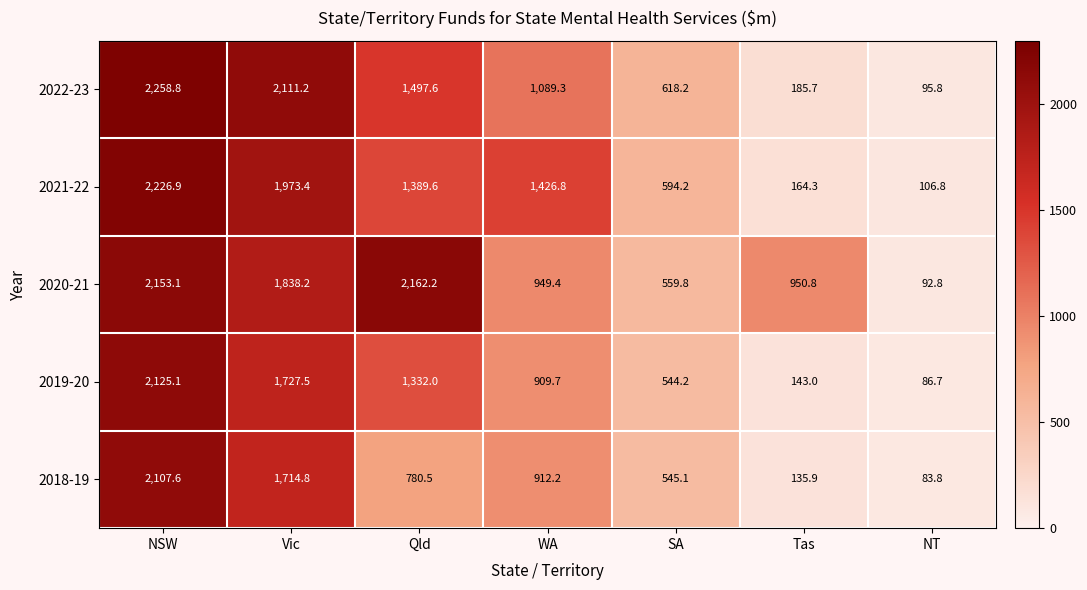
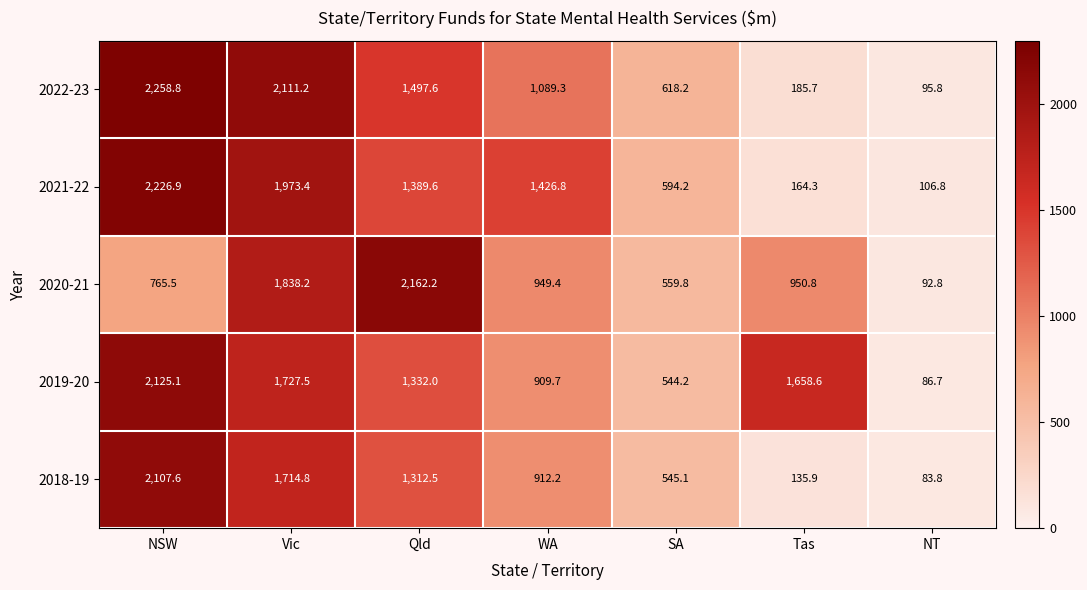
  {
    "2022-23": {
      "NSW": "2,258.8",
      "Vic": "2,111.2",
      "Qld": "1,497.6",
      "WA": "1,089.3",
      "SA": "618.2",
      "Tas": "185.7",
      "NT": "95.8"
    },
    "2021-22": {
      "NSW": "2,226.9",
      "Vic": "1,973.4",
      "Qld": "1,389.6",
      "WA": "1,426.8",
      "SA": "594.2",
      "Tas": "164.3",
      "NT": "106.8"
    },
    "2020-21": {
-     "NSW": "2,153.1",
+     "NSW": "765.5",
      "Vic": "1,838.2",
      "Qld": "2,162.2",
      "WA": "949.4",
      "SA": "559.8",
      "Tas": "950.8",
      "NT": "92.8"
    },
    "2019-20": {
      "NSW": "2,125.1",
      "Vic": "1,727.5",
      "Qld": "1,332.0",
      "WA": "909.7",
      "SA": "544.2",
-     "Tas": "143.0",
+     "Tas": "1,658.6",
      "NT": "86.7"
    },
    "2018-19": {
      "NSW": "2,107.6",
      "Vic": "1,714.8",
-     "Qld": "780.5",
+     "Qld": "1,312.5",
      "WA": "912.2",
      "SA": "545.1",
      "Tas": "135.9",
      "NT": "83.8"
    }
  }
